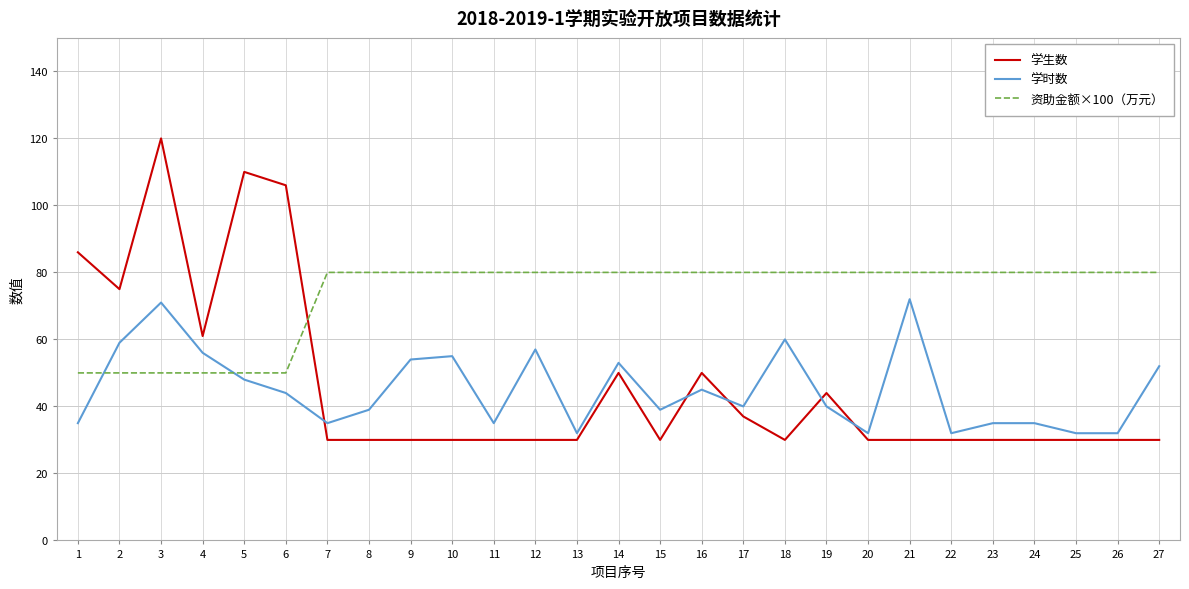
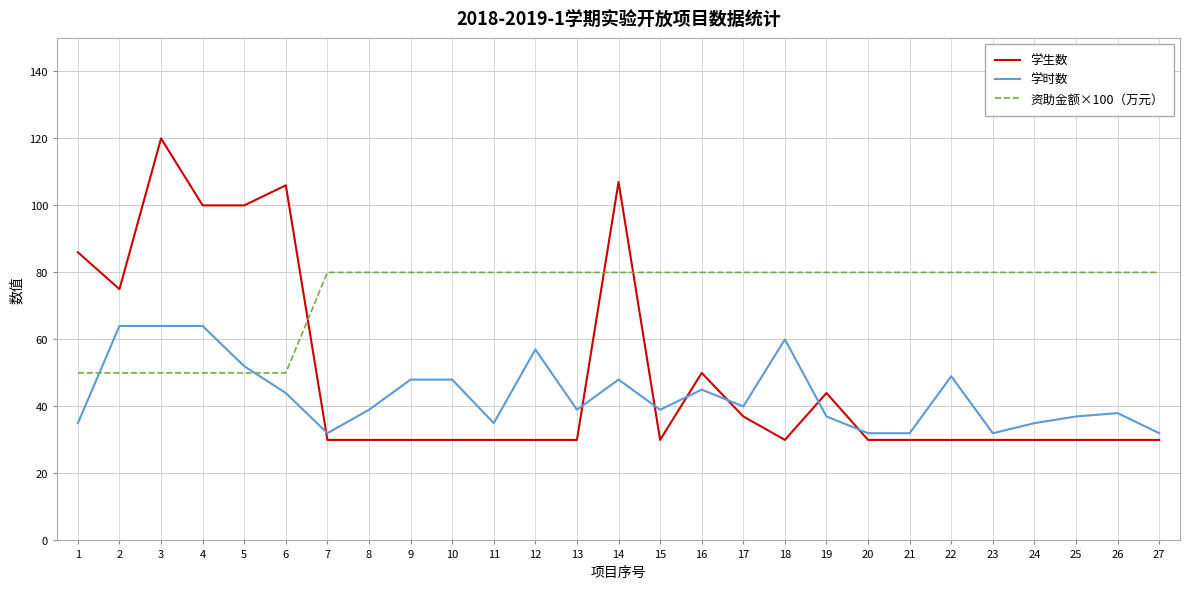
  {
    "学生数": {
      "1": 86,
      "2": 75,
      "3": 120,
-     "4": 61,
-     "5": 110,
+     "4": 100,
+     "5": 100,
      "6": 106,
      "7": 30,
      "8": 30,
      "9": 30,
      "10": 30,
      "11": 30,
      "12": 30,
      "13": 30,
-     "14": 50,
+     "14": 107,
      "15": 30,
      "16": 50,
      "17": 37,
      "18": 30,
      "19": 44,
      "20": 30,
      "21": 30,
      "22": 30,
      "23": 30,
      "24": 30,
      "25": 30,
      "26": 30,
      "27": 30
    },
    "学时数": {
      "1": 35,
-     "2": 59,
-     "3": 71,
-     "4": 56,
-     "5": 48,
+     "2": 64,
+     "3": 64,
+     "4": 64,
+     "5": 52,
      "6": 44,
-     "7": 35,
+     "7": 32,
      "8": 39,
-     "9": 54,
-     "10": 55,
+     "9": 48,
+     "10": 48,
      "11": 35,
      "12": 57,
-     "13": 32,
-     "14": 53,
+     "13": 39,
+     "14": 48,
      "15": 39,
      "16": 45,
      "17": 40,
      "18": 60,
-     "19": 40,
+     "19": 37,
      "20": 32,
-     "21": 72,
-     "22": 32,
-     "23": 35,
+     "21": 32,
+     "22": 49,
+     "23": 32,
      "24": 35,
-     "25": 32,
-     "26": 32,
-     "27": 52
+     "25": 37,
+     "26": 38,
+     "27": 32
    },
    "资助金额×100（万元）": {
      "1": 50,
      "2": 50,
      "3": 50,
      "4": 50,
      "5": 50,
      "6": 50,
      "7": 80,
      "8": 80,
      "9": 80,
      "10": 80,
      "11": 80,
      "12": 80,
      "13": 80,
      "14": 80,
      "15": 80,
      "16": 80,
      "17": 80,
      "18": 80,
      "19": 80,
      "20": 80,
      "21": 80,
      "22": 80,
      "23": 80,
      "24": 80,
      "25": 80,
      "26": 80,
      "27": 80
    }
  }
